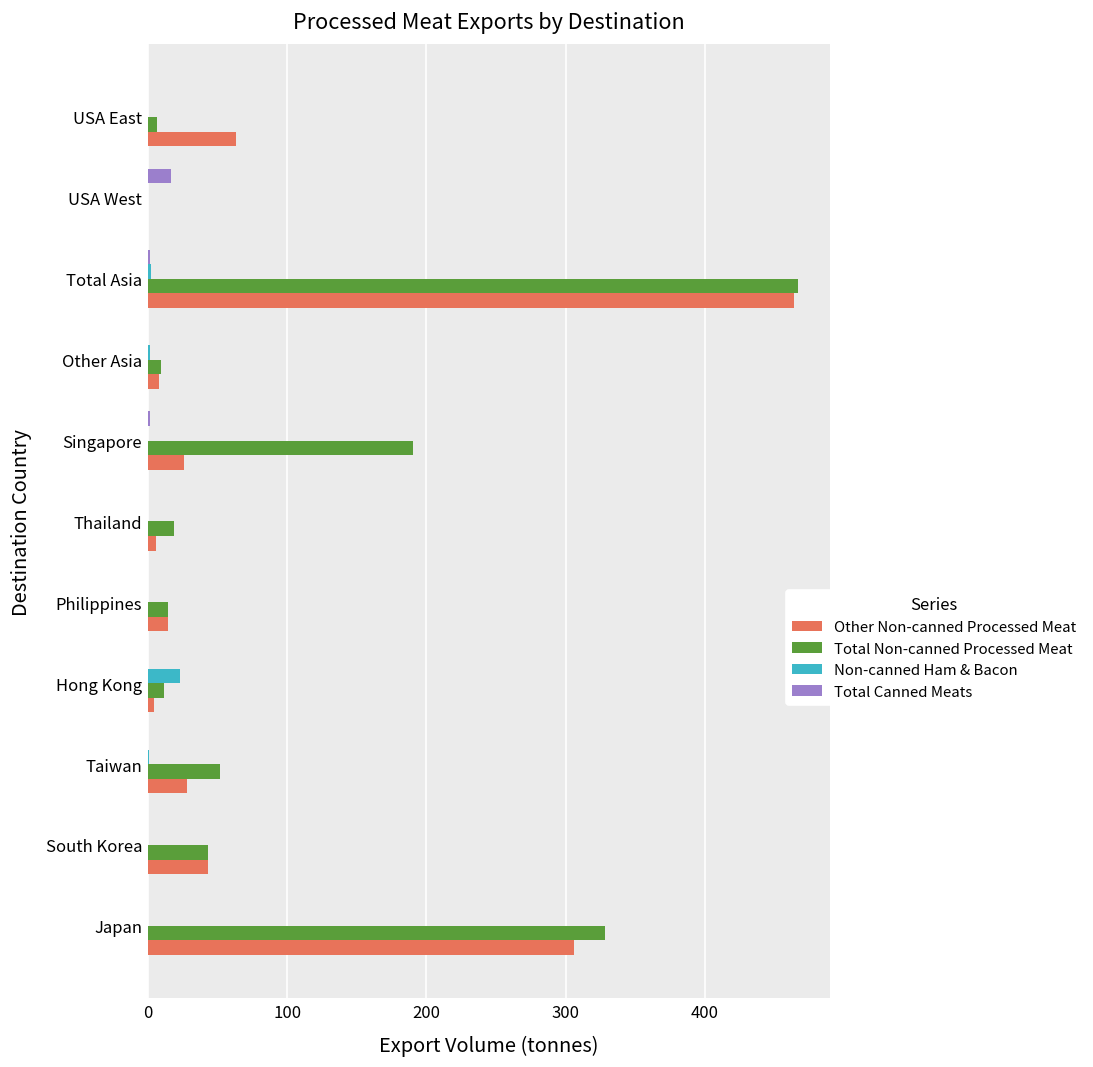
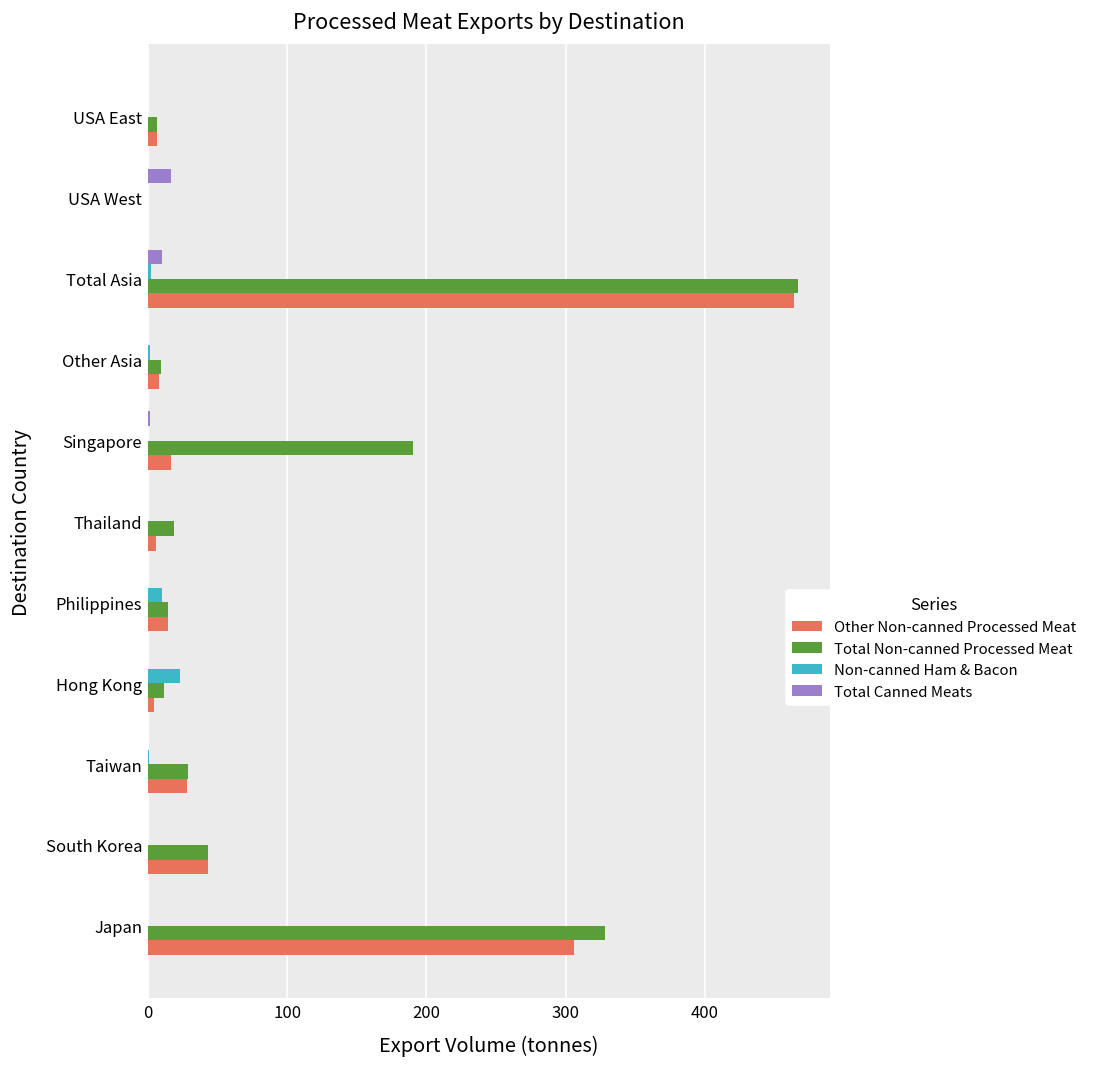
  {
    "Other Non-canned Processed Meat": {
-     "USA East": 63,
+     "USA East": 7,
      "USA West": 0,
      "Total Asia": 464,
      "Other Asia": 8,
-     "Singapore": 26,
+     "Singapore": 16,
      "Thailand": 5,
      "Philippines": 14,
      "Hong Kong": 4,
      "Taiwan": 28,
      "South Korea": 43,
      "Japan": 306
    },
    "Total Non-canned Processed Meat": {
      "USA East": 7,
      "USA West": 0,
      "Total Asia": 467,
      "Other Asia": 10,
      "Singapore": 190,
      "Thailand": 18,
      "Philippines": 14,
      "Hong Kong": 12,
-     "Taiwan": 52,
+     "Taiwan": 28,
      "South Korea": 43,
      "Japan": 328
    },
    "Non-canned Ham & Bacon": {
      "USA East": 0,
      "USA West": 0,
      "Total Asia": 2,
      "Thailand": 0,
-     "Philippines": 0,
+     "Philippines": 10,
      "Hong Kong": 23,
      "South Korea": 0,
      "Japan": 0
    },
    "Total Canned Meats": {
      "USA East": 0,
      "USA West": 16,
-     "Total Asia": 2,
+     "Total Asia": 10,
      "Other Asia": 0,
      "Thailand": 0,
      "Philippines": 0,
      "Taiwan": 0,
      "Japan": 0
    }
  }
